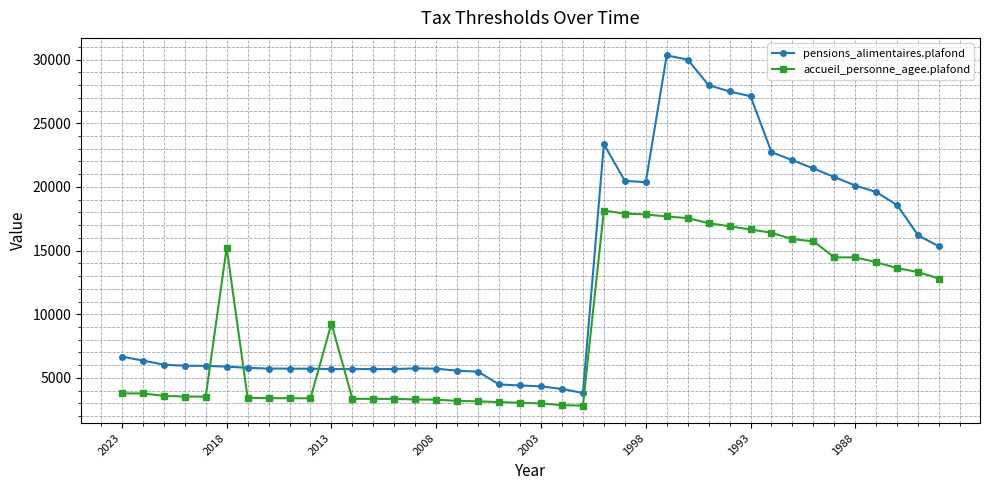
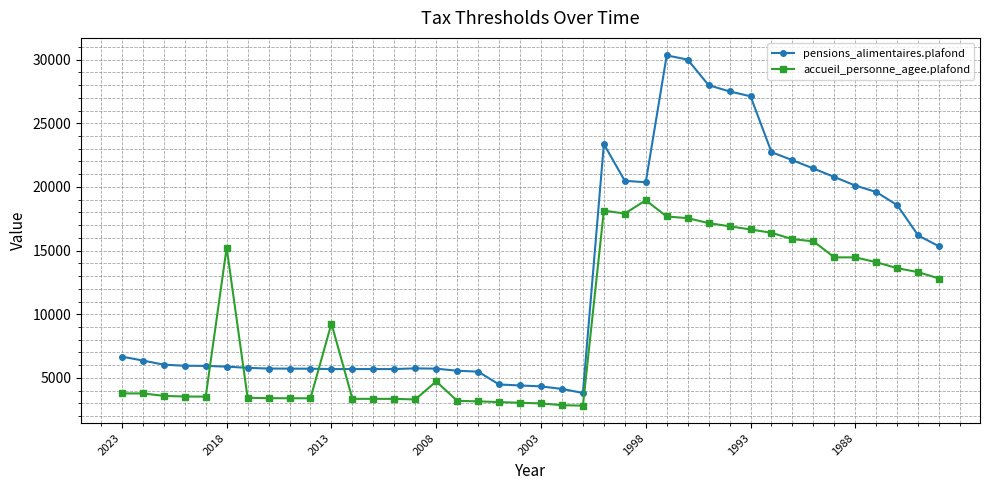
  {
    "pensions_alimentaires.plafond": {
      "2023": 6700,
      "2018": 5900,
      "2013": 5700,
      "2008": 5700,
      "2003": 4300,
      "1998": 20400,
      "1993": 27100,
      "1988": 20100
    },
    "accueil_personne_agee.plafond": {
      "2023": 3800,
      "2018": 15200,
      "2013": 9300,
-     "2008": 3300,
+     "2008": 4700,
      "2003": 3000,
-     "1998": 17800,
+     "1998": 19000,
      "1993": 16700,
      "1988": 14500
    }
  }
